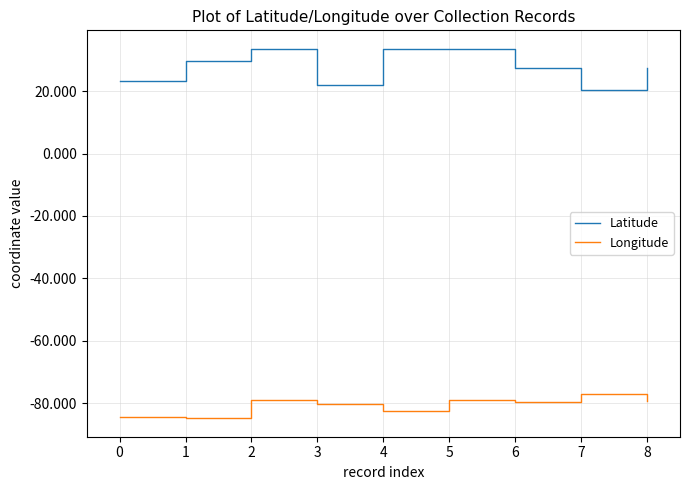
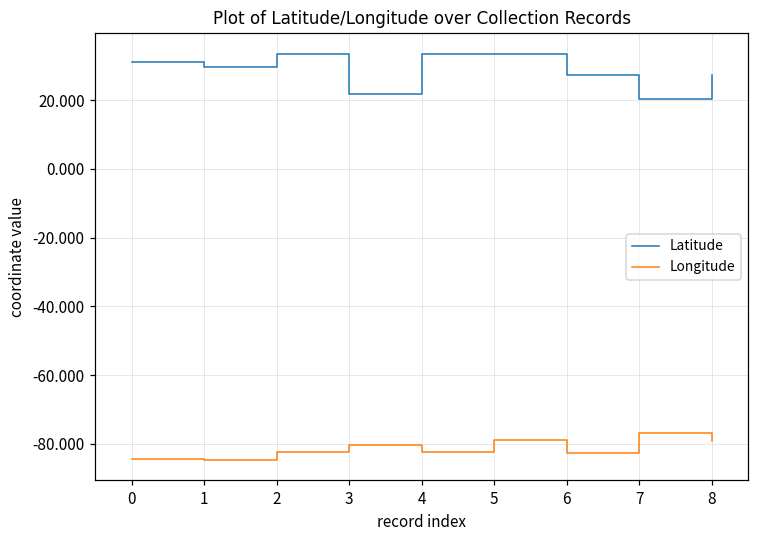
  {
    "Latitude": {
-     "0": 23,
+     "0": 31,
      "1": 30,
      "2": 34,
      "3": 22,
      "4": 34,
      "5": 34,
      "6": 27,
      "7": 20,
      "8": 27
    },
    "Longitude": {
      "0": -84,
      "1": -85,
-     "2": -79,
+     "2": -82,
      "3": -80,
      "4": -83,
      "5": -79,
-     "6": -79,
+     "6": -83,
      "7": -77,
      "8": -79
    }
  }
